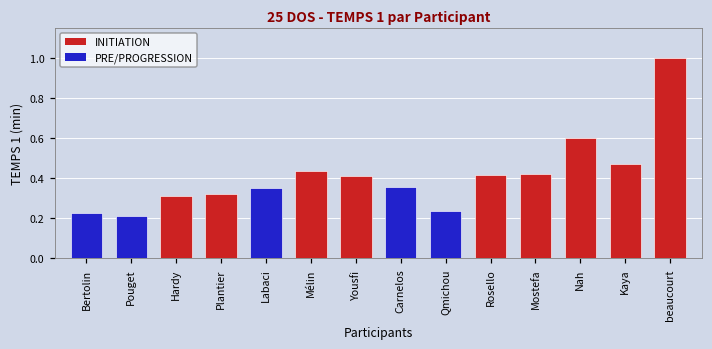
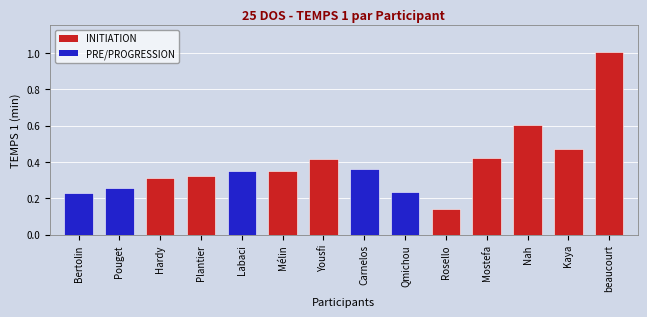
  {
    "Bertolin": 0.23,
-   "Pouget": 0.21,
+   "Pouget": 0.26,
    "Hardy": 0.31,
    "Plantier": 0.32,
    "Labaci": 0.35,
-   "Mélin": 0.44,
+   "Mélin": 0.35,
    "Yousfi": 0.41,
    "Carnelos": 0.36,
    "Qmichou": 0.24,
-   "Rosello": 0.42,
+   "Rosello": 0.14,
    "Mostefa": 0.42,
    "Nah": 0.60,
    "Kaya": 0.47,
    "beaucourt": 1.00
  }
